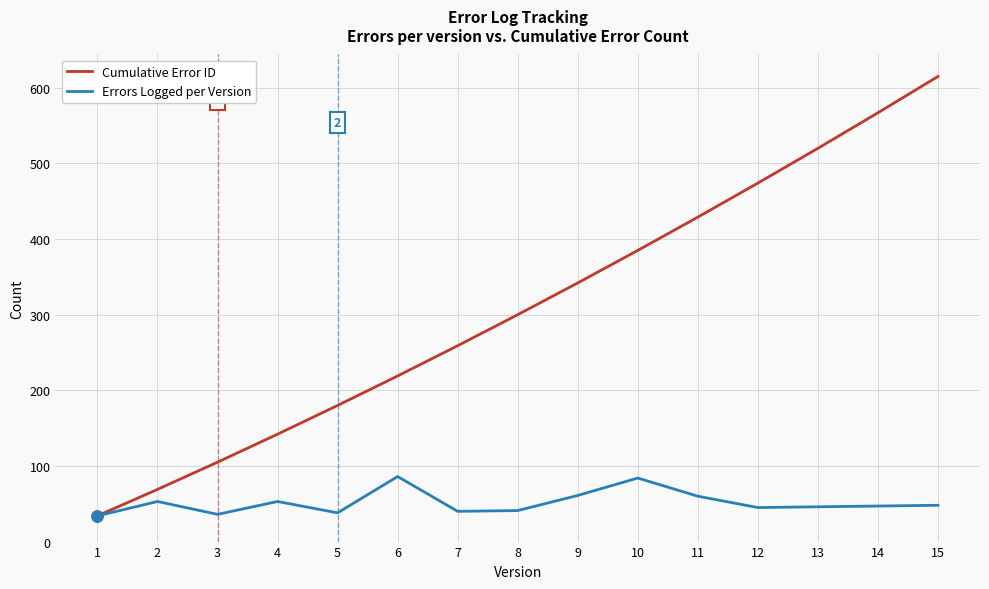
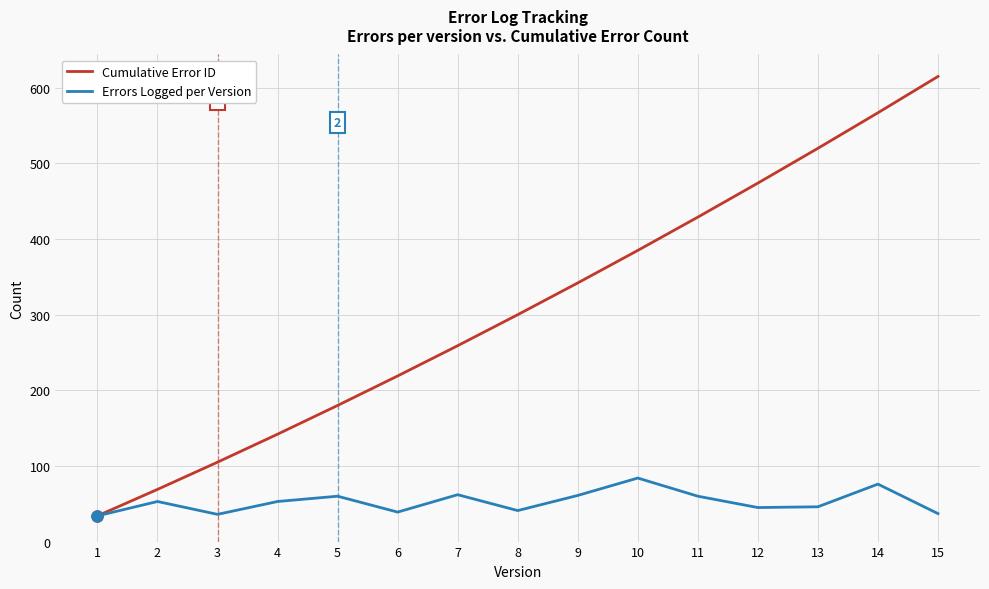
  {
    "Errors Logged per Version": {
      "2": 50,
      "3": 40,
      "4": 50,
-     "5": 40,
-     "6": 90,
-     "7": 40,
+     "5": 60,
+     "6": 40,
+     "7": 60,
      "8": 40,
      "9": 60,
      "10": 80,
      "11": 60,
      "12": 50,
      "13": 50,
-     "14": 50,
-     "15": 50
+     "14": 80,
+     "15": 40
    }
  }
